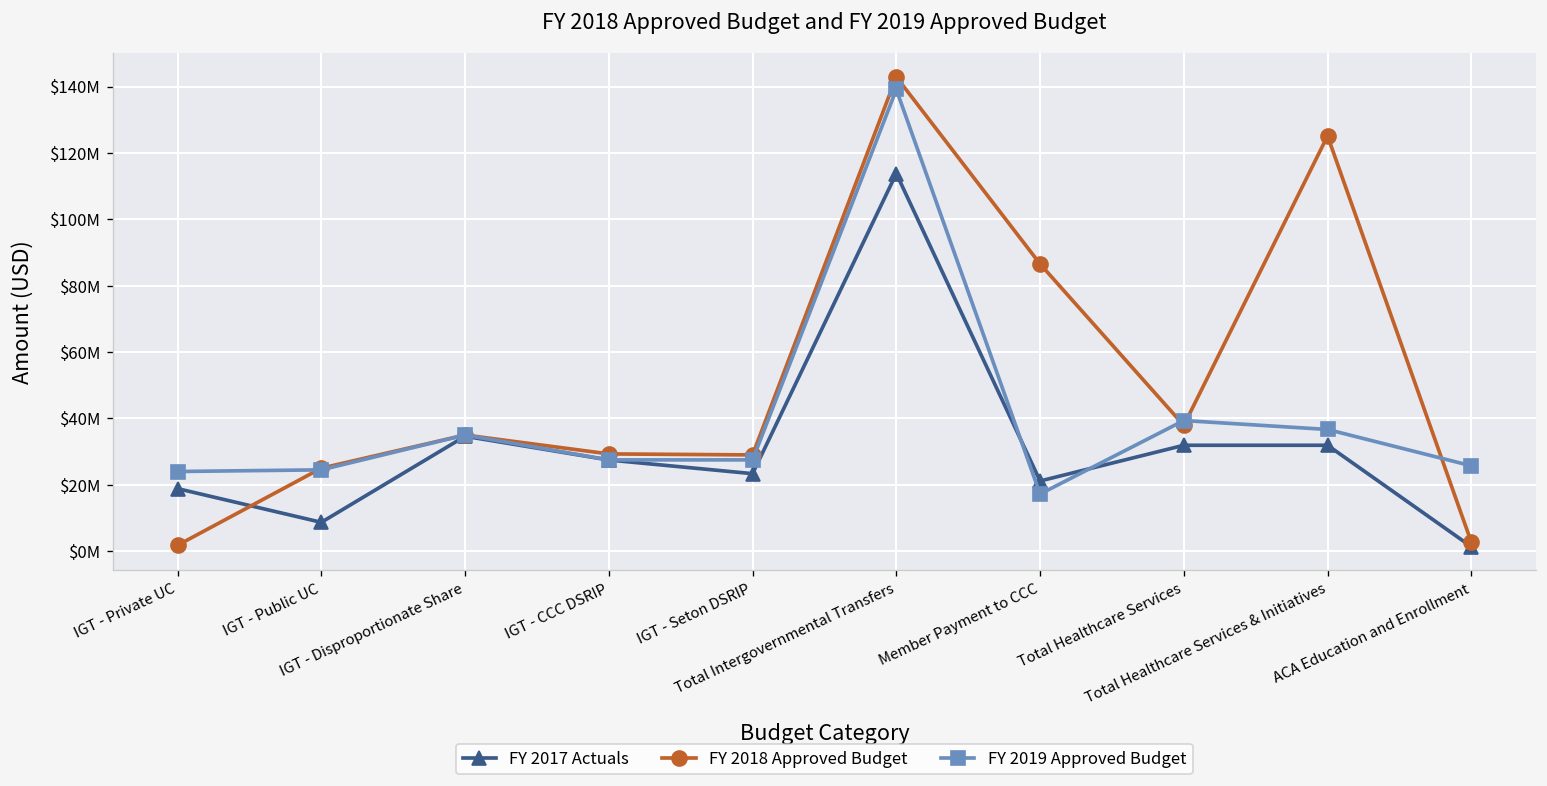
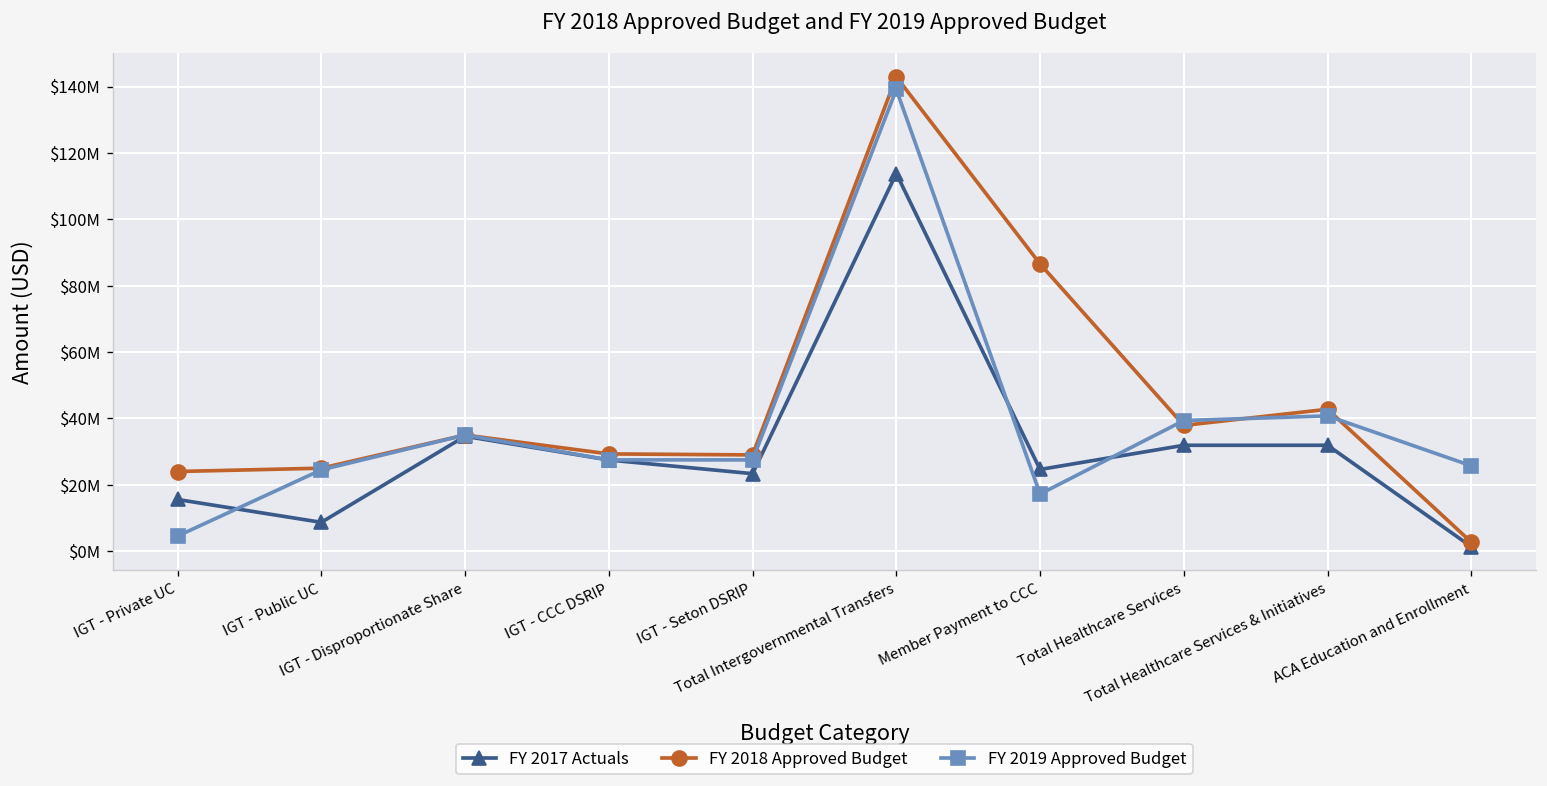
  {
    "FY 2017 Actuals": {
-     "IGT - Private UC": "$19000000",
+     "IGT - Private UC": "$16000000",
      "IGT - Public UC": "$9000000",
      "IGT - Seton DSRIP": "$23000000",
      "Total Intergovernmental Transfers": "$114000000",
-     "Member Payment to CCC": "$21000000",
+     "Member Payment to CCC": "$25000000",
      "Total Healthcare Services": "$32000000",
      "Total Healthcare Services & Initiatives": "$32000000",
      "ACA Education and Enrollment": "$1000000"
    },
    "FY 2018 Approved Budget": {
-     "IGT - Private UC": "$2000000",
+     "IGT - Private UC": "$24000000",
      "IGT - CCC DSRIP": "$29000000",
      "IGT - Seton DSRIP": "$29000000",
      "Total Intergovernmental Transfers": "$143000000",
      "Member Payment to CCC": "$87000000",
      "Total Healthcare Services": "$38000000",
-     "Total Healthcare Services & Initiatives": "$125000000",
+     "Total Healthcare Services & Initiatives": "$43000000",
      "ACA Education and Enrollment": "$3000000"
    },
    "FY 2019 Approved Budget": {
-     "IGT - Private UC": "$24000000",
+     "IGT - Private UC": "$5000000",
      "IGT - Seton DSRIP": "$28000000",
      "Total Intergovernmental Transfers": "$139000000",
      "Member Payment to CCC": "$17000000",
      "Total Healthcare Services": "$39000000",
-     "Total Healthcare Services & Initiatives": "$37000000",
+     "Total Healthcare Services & Initiatives": "$41000000",
      "ACA Education and Enrollment": "$26000000"
    }
  }
